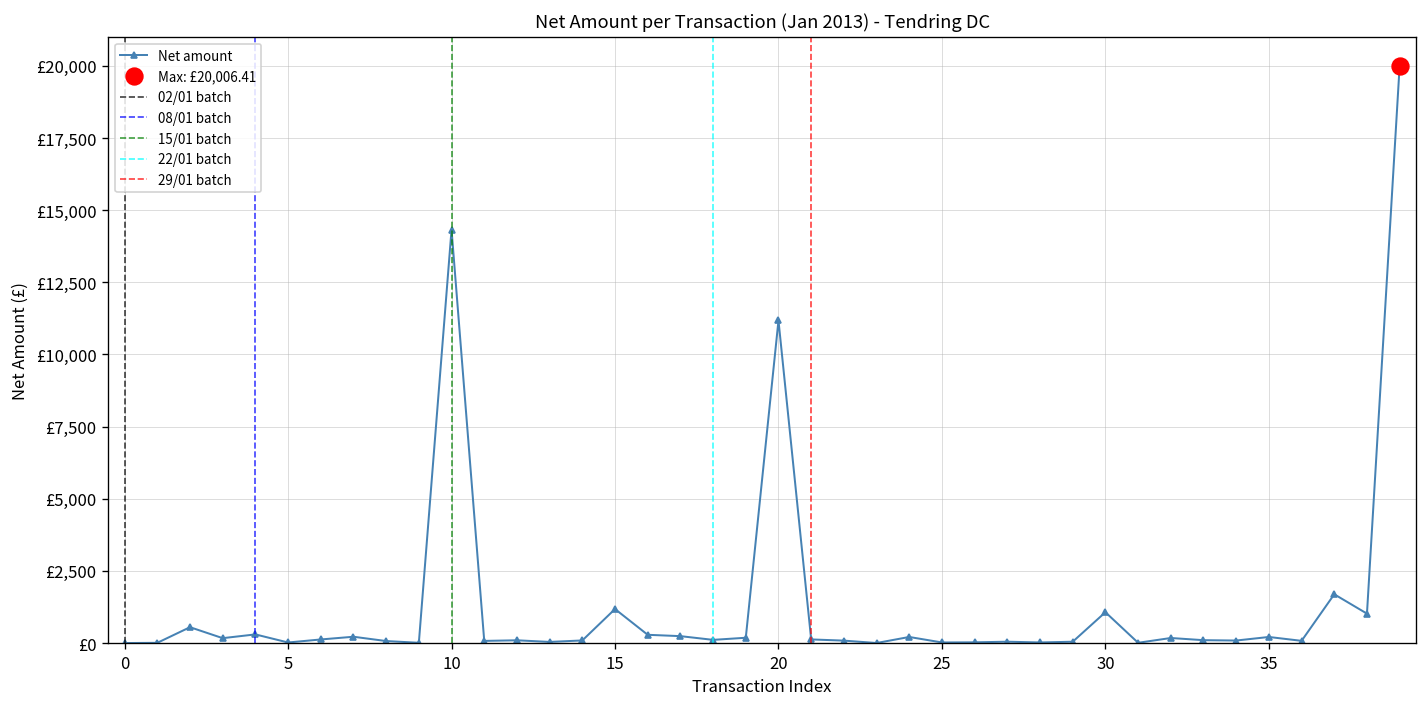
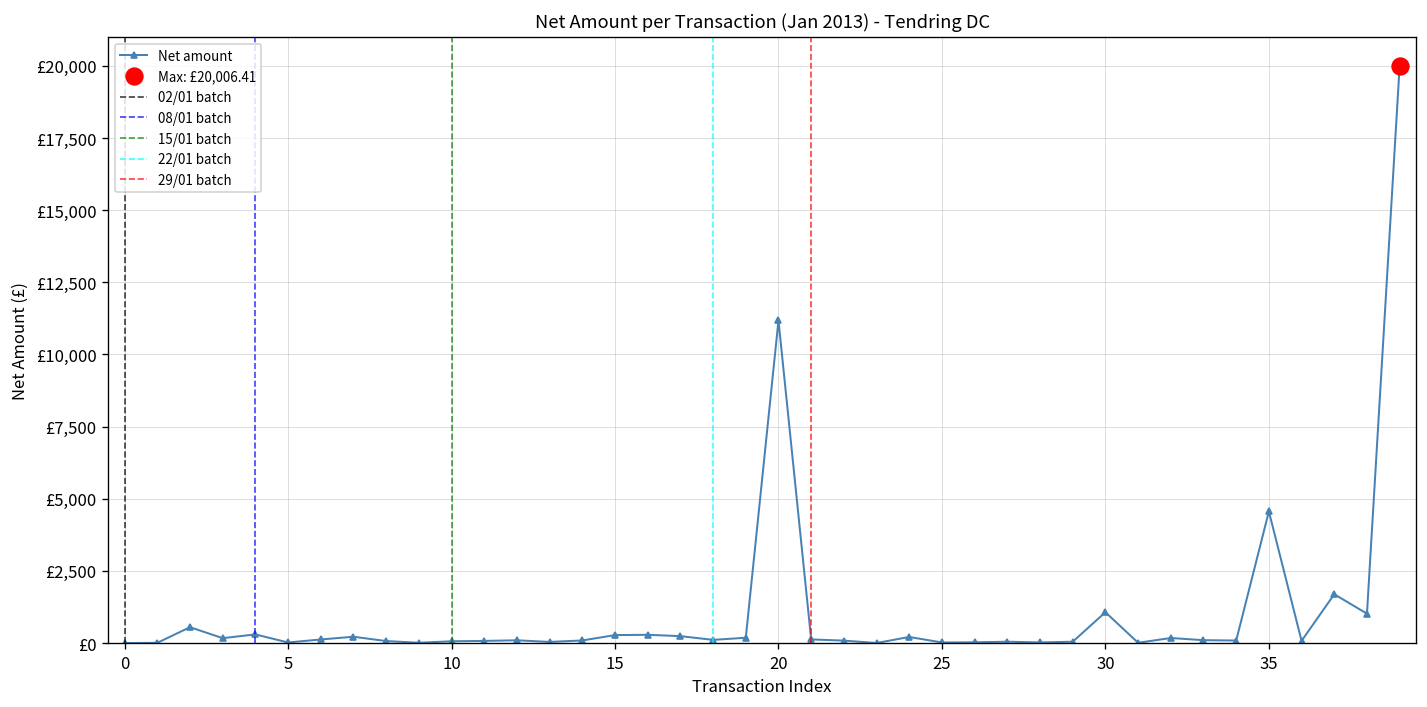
  {
    "Net amount": {
      "0": "£0",
      "5": "£0",
-     "10": "£14,300",
-     "15": "£1,200",
+     "10": "£100",
+     "15": "£300",
      "20": "£11,200",
      "25": "£0",
      "30": "£1,100",
-     "35": "£200"
+     "35": "£4,600"
    }
  }
